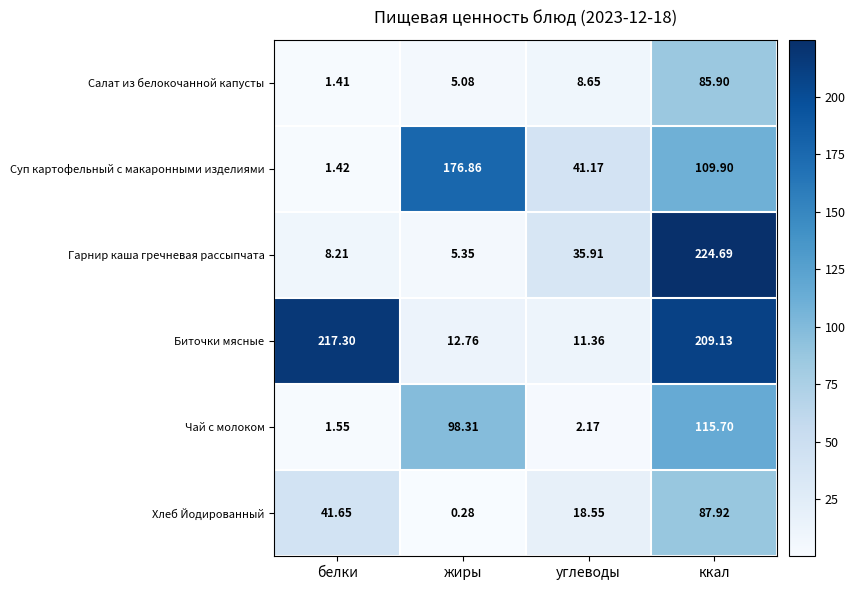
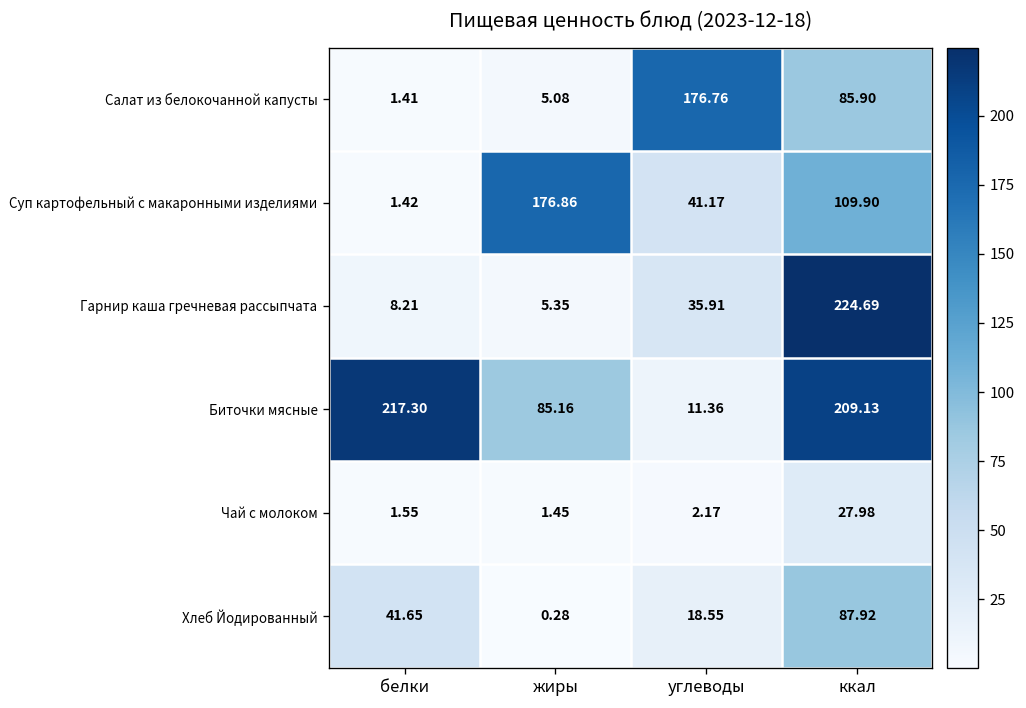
  {
    "Салат из белокочанной капусты": {
      "белки": 1.41,
      "жиры": 5.08,
-     "углеводы": 8.65,
+     "углеводы": 176.76,
      "ккал": 85.90
    },
    "Суп картофельный с макаронными изделиями": {
      "белки": 1.42,
      "жиры": 176.86,
      "углеводы": 41.17,
      "ккал": 109.90
    },
    "Гарнир каша гречневая рассыпчата": {
      "белки": 8.21,
      "жиры": 5.35,
      "углеводы": 35.91,
      "ккал": 224.69
    },
    "Биточки мясные": {
      "белки": 217.30,
-     "жиры": 12.76,
+     "жиры": 85.16,
      "углеводы": 11.36,
      "ккал": 209.13
    },
    "Чай с молоком": {
      "белки": 1.55,
-     "жиры": 98.31,
+     "жиры": 1.45,
      "углеводы": 2.17,
-     "ккал": 115.70
+     "ккал": 27.98
    },
    "Хлеб Йодированный": {
      "белки": 41.65,
      "жиры": 0.28,
      "углеводы": 18.55,
      "ккал": 87.92
    }
  }
